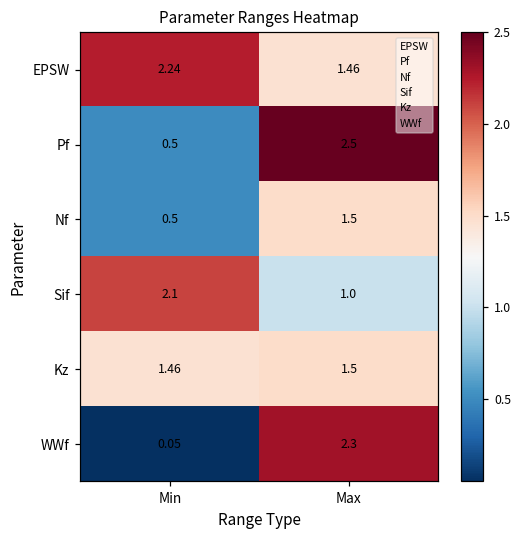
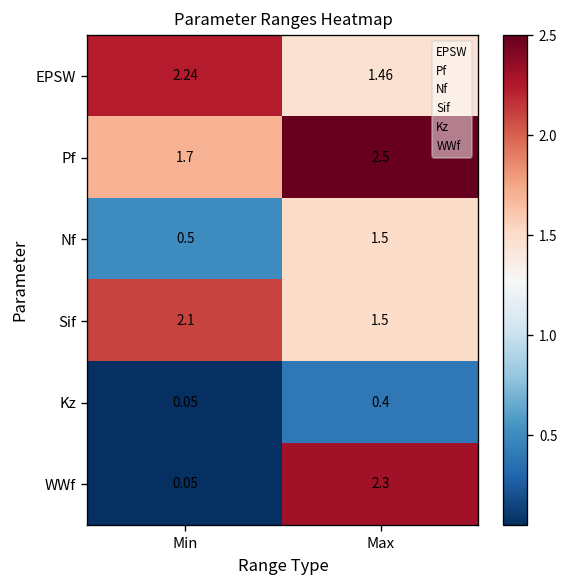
  {
    "EPSW": {
      "Min": 2.24,
      "Max": 1.46
    },
    "Pf": {
-     "Min": 0.5,
+     "Min": 1.7,
      "Max": 2.5
    },
    "Nf": {
      "Min": 0.5,
      "Max": 1.5
    },
    "Sif": {
      "Min": 2.1,
-     "Max": 1.0
+     "Max": 1.5
    },
    "Kz": {
-     "Min": 1.46,
-     "Max": 1.5
+     "Min": 0.05,
+     "Max": 0.4
    },
    "WWf": {
      "Min": 0.05,
      "Max": 2.3
    }
  }
